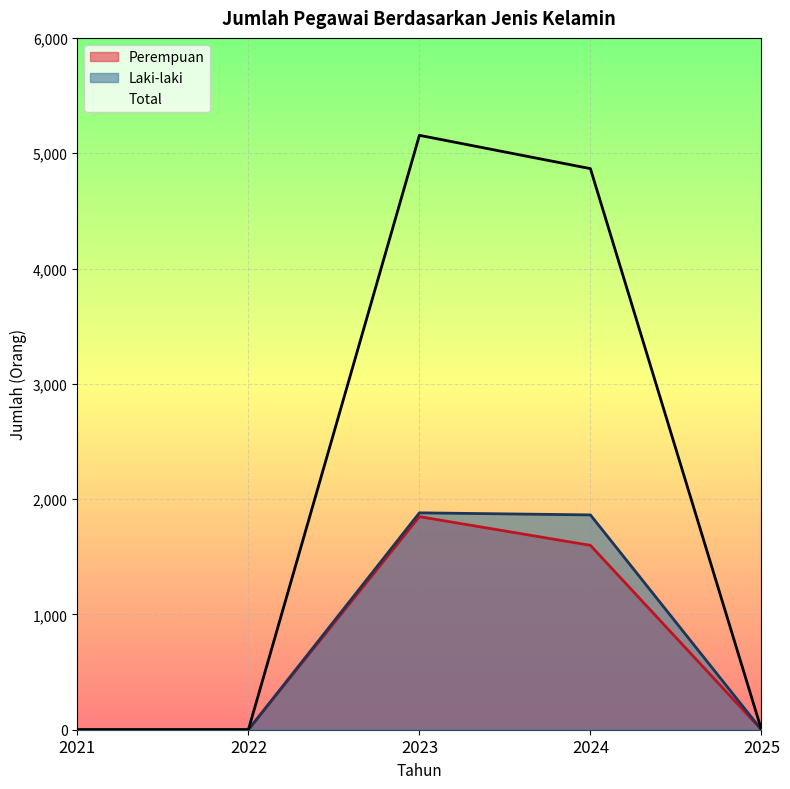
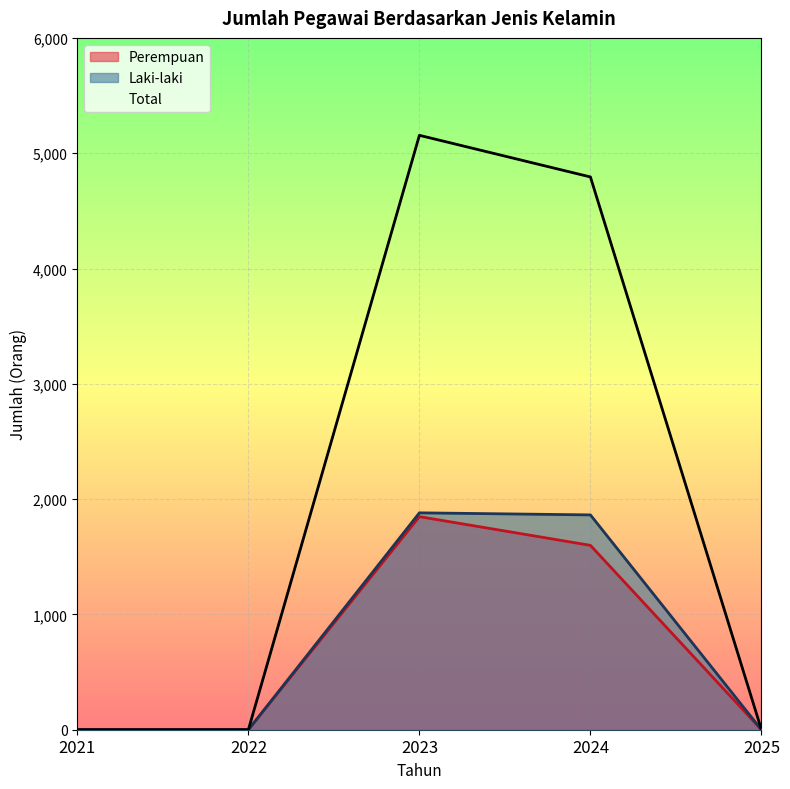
  {
    "Perempuan": {
      "2023": "1,850",
      "2024": "1,600"
    },
    "Laki-laki": {
      "2023": "1,880",
      "2024": "1,860"
    },
    "Total": {
      "2023": "5,160",
-     "2024": "4,870"
+     "2024": "4,790"
    }
  }
